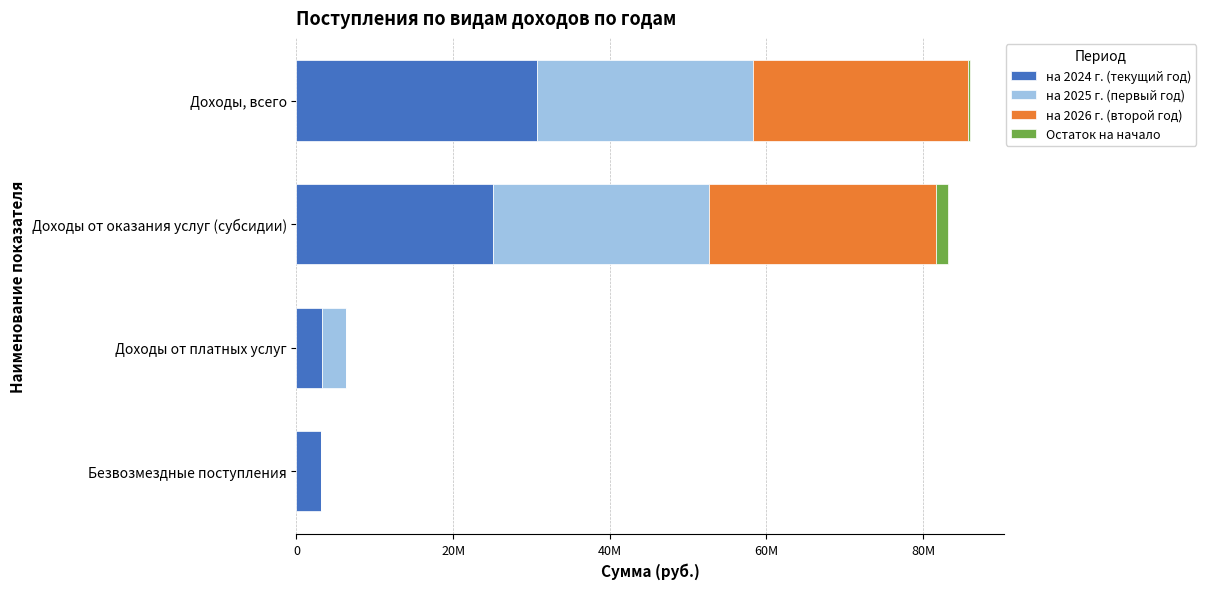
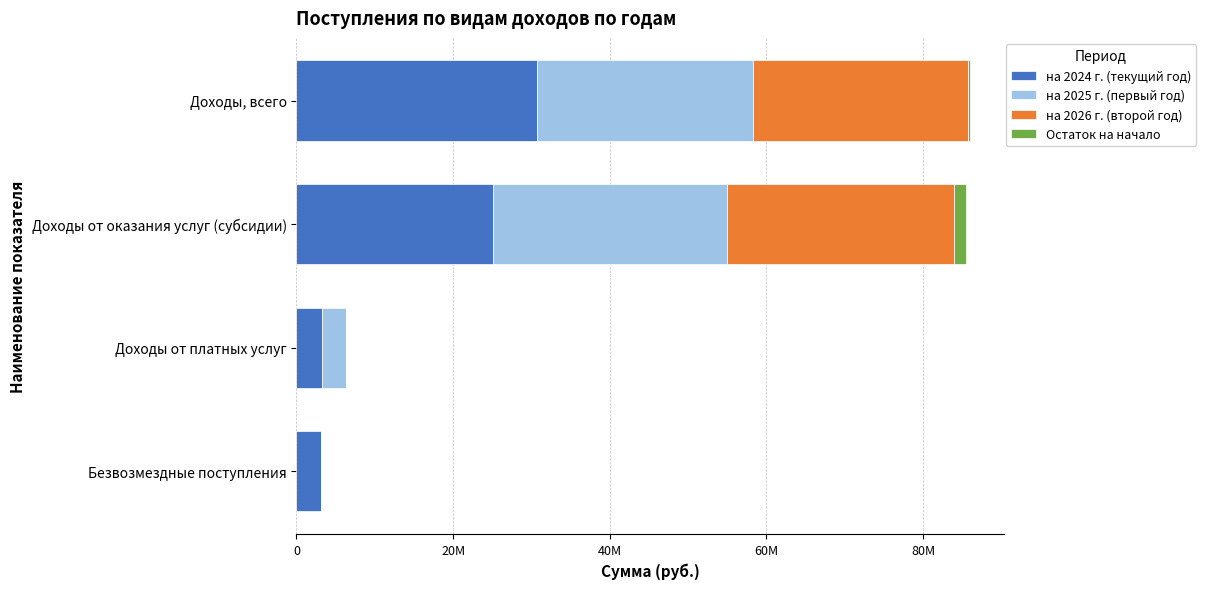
  {
    "на 2024 г. (текущий год)": {
      "Доходы, всего": 31000000,
      "Доходы от оказания услуг (субсидии)": 25000000,
      "Доходы от платных услуг": 3000000,
      "Безвозмездные поступления": 3000000
    },
    "на 2025 г. (первый год)": {
      "Доходы, всего": 28000000,
-     "Доходы от оказания услуг (субсидии)": 28000000,
+     "Доходы от оказания услуг (субсидии)": 30000000,
      "Доходы от платных услуг": 3000000,
      "Безвозмездные поступления": 0
    },
    "на 2026 г. (второй год)": {
      "Доходы, всего": 28000000,
      "Доходы от оказания услуг (субсидии)": 29000000,
      "Безвозмездные поступления": 0
    },
    "Остаток на начало": {
      "Доходы от оказания услуг (субсидии)": 2000000,
      "Доходы от платных услуг": 0,
      "Безвозмездные поступления": 0
    }
  }
